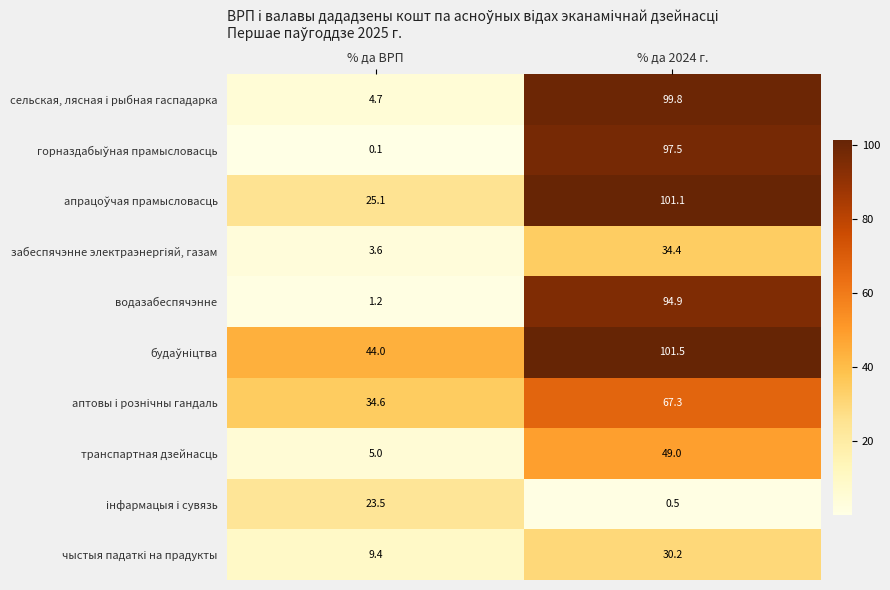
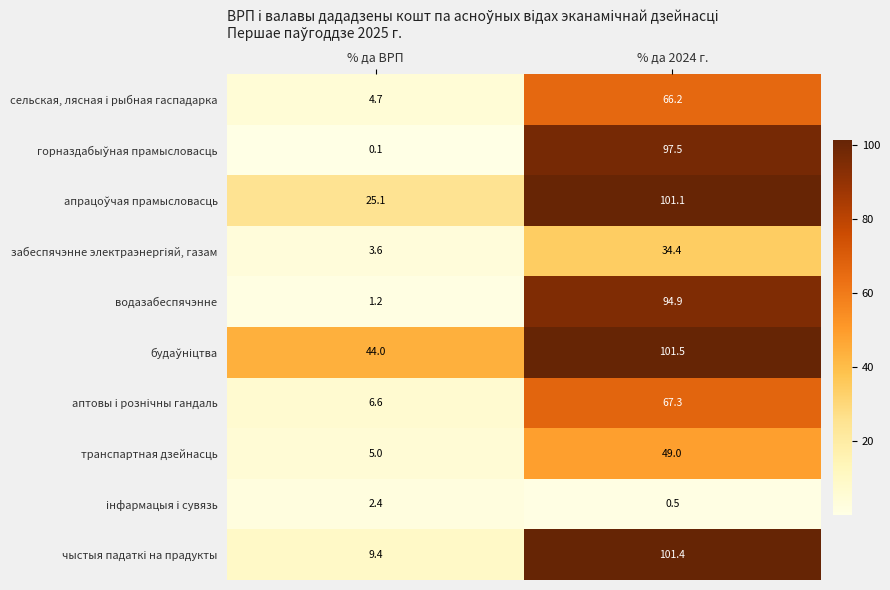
  {
    "сельская, лясная і рыбная гаспадарка": {
      "% да ВРП": 4.7,
-     "% да 2024 г.": 99.8
+     "% да 2024 г.": 66.2
    },
    "горназдабыўная прамысловасць": {
      "% да ВРП": 0.1,
      "% да 2024 г.": 97.5
    },
    "апрацоўчая прамысловасць": {
      "% да ВРП": 25.1,
      "% да 2024 г.": 101.1
    },
    "забеспячэнне электраэнергіяй, газам": {
      "% да ВРП": 3.6,
      "% да 2024 г.": 34.4
    },
    "водазабеспячэнне": {
      "% да ВРП": 1.2,
      "% да 2024 г.": 94.9
    },
    "будаўніцтва": {
      "% да ВРП": 44.0,
      "% да 2024 г.": 101.5
    },
    "аптовы і рознічны гандаль": {
-     "% да ВРП": 34.6,
+     "% да ВРП": 6.6,
      "% да 2024 г.": 67.3
    },
    "транспартная дзейнасць": {
      "% да ВРП": 5.0,
      "% да 2024 г.": 49.0
    },
    "інфармацыя і сувязь": {
-     "% да ВРП": 23.5,
+     "% да ВРП": 2.4,
      "% да 2024 г.": 0.5
    },
    "чыстыя падаткі на прадукты": {
      "% да ВРП": 9.4,
-     "% да 2024 г.": 30.2
+     "% да 2024 г.": 101.4
    }
  }
